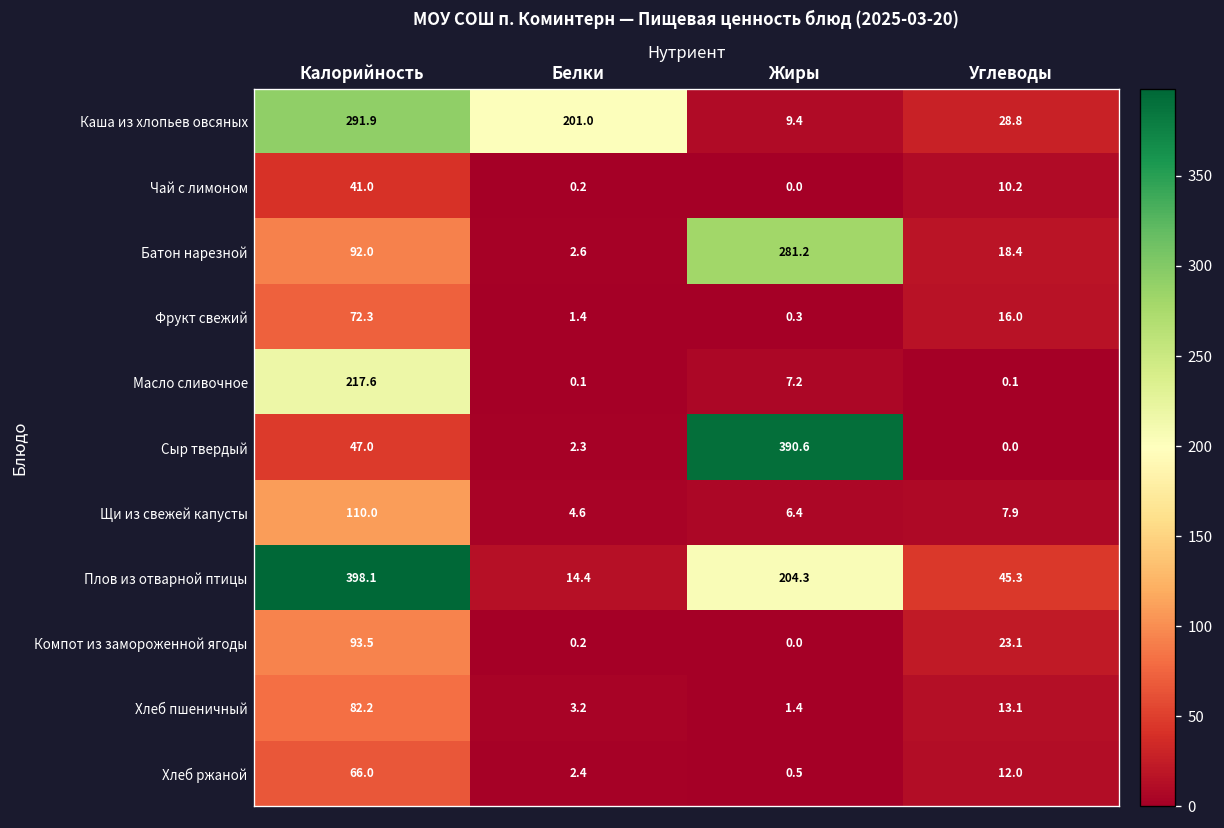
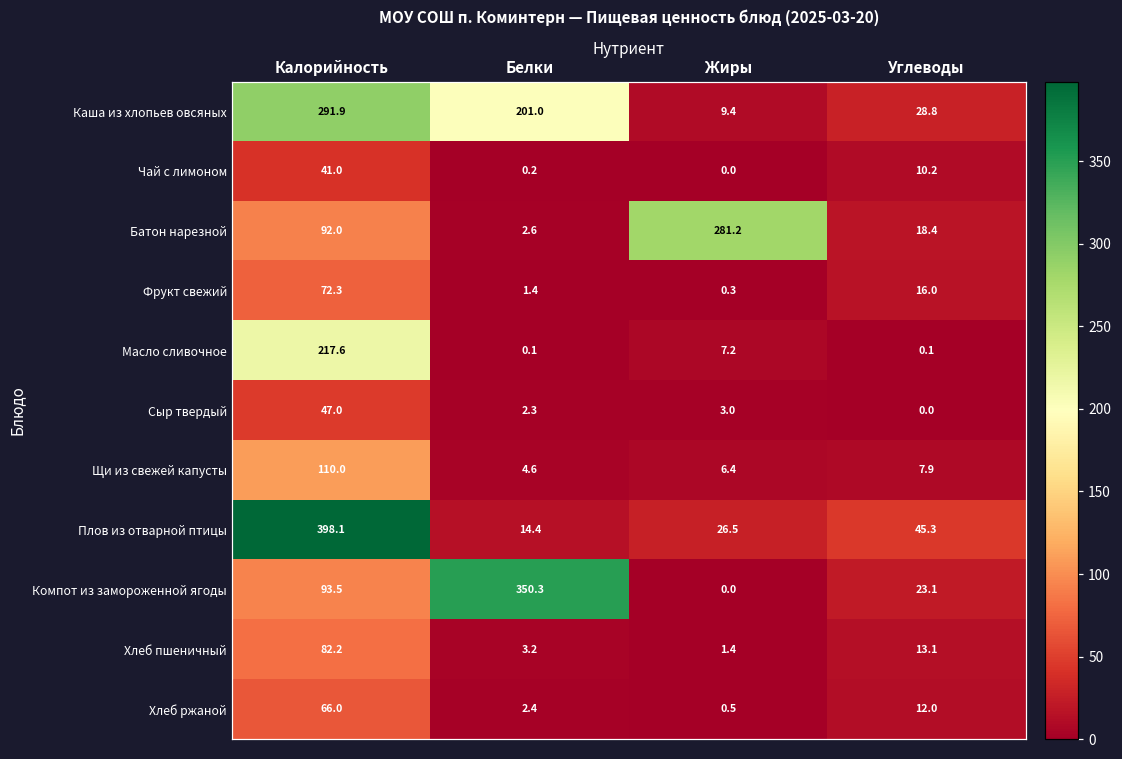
  {
    "Каша из хлопьев овсяных": {
      "Калорийность": 291.9,
      "Белки": 201.0,
      "Жиры": 9.4,
      "Углеводы": 28.8
    },
    "Чай с лимоном": {
      "Калорийность": 41.0,
      "Белки": 0.2,
      "Жиры": 0.0,
      "Углеводы": 10.2
    },
    "Батон нарезной": {
      "Калорийность": 92.0,
      "Белки": 2.6,
      "Жиры": 281.2,
      "Углеводы": 18.4
    },
    "Фрукт свежий": {
      "Калорийность": 72.3,
      "Белки": 1.4,
      "Жиры": 0.3,
      "Углеводы": 16.0
    },
    "Масло сливочное": {
      "Калорийность": 217.6,
      "Белки": 0.1,
      "Жиры": 7.2,
      "Углеводы": 0.1
    },
    "Сыр твердый": {
      "Калорийность": 47.0,
      "Белки": 2.3,
-     "Жиры": 390.6,
+     "Жиры": 3.0,
      "Углеводы": 0.0
    },
    "Щи из свежей капусты": {
      "Калорийность": 110.0,
      "Белки": 4.6,
      "Жиры": 6.4,
      "Углеводы": 7.9
    },
    "Плов из отварной птицы": {
      "Калорийность": 398.1,
      "Белки": 14.4,
-     "Жиры": 204.3,
+     "Жиры": 26.5,
      "Углеводы": 45.3
    },
    "Компот из замороженной ягоды": {
      "Калорийность": 93.5,
-     "Белки": 0.2,
+     "Белки": 350.3,
      "Жиры": 0.0,
      "Углеводы": 23.1
    },
    "Хлеб пшеничный": {
      "Калорийность": 82.2,
      "Белки": 3.2,
      "Жиры": 1.4,
      "Углеводы": 13.1
    },
    "Хлеб ржаной": {
      "Калорийность": 66.0,
      "Белки": 2.4,
      "Жиры": 0.5,
      "Углеводы": 12.0
    }
  }
